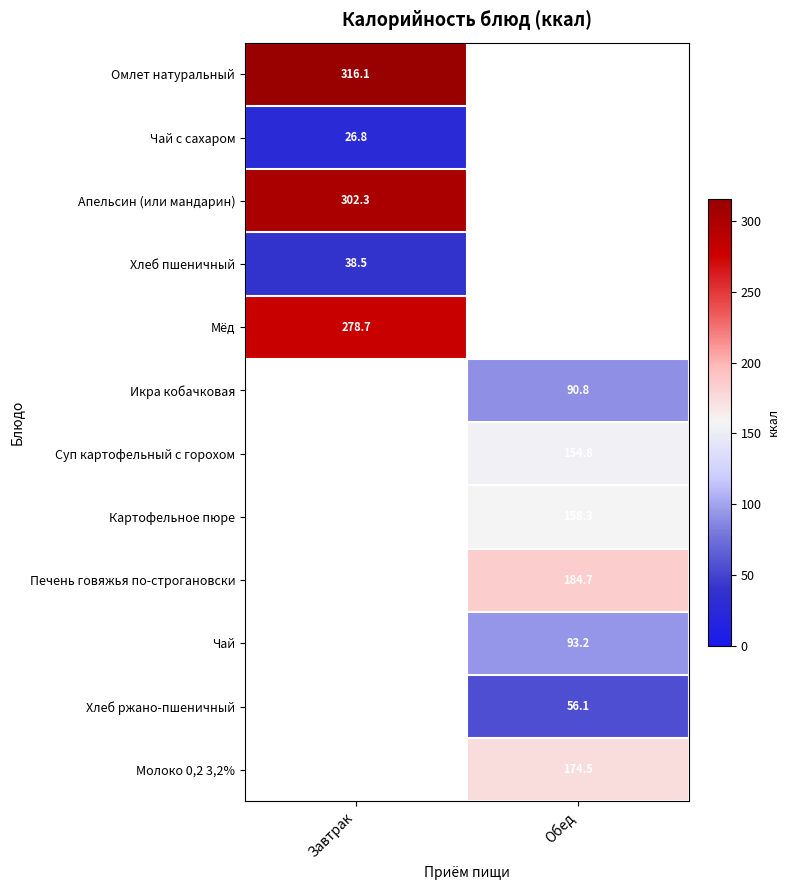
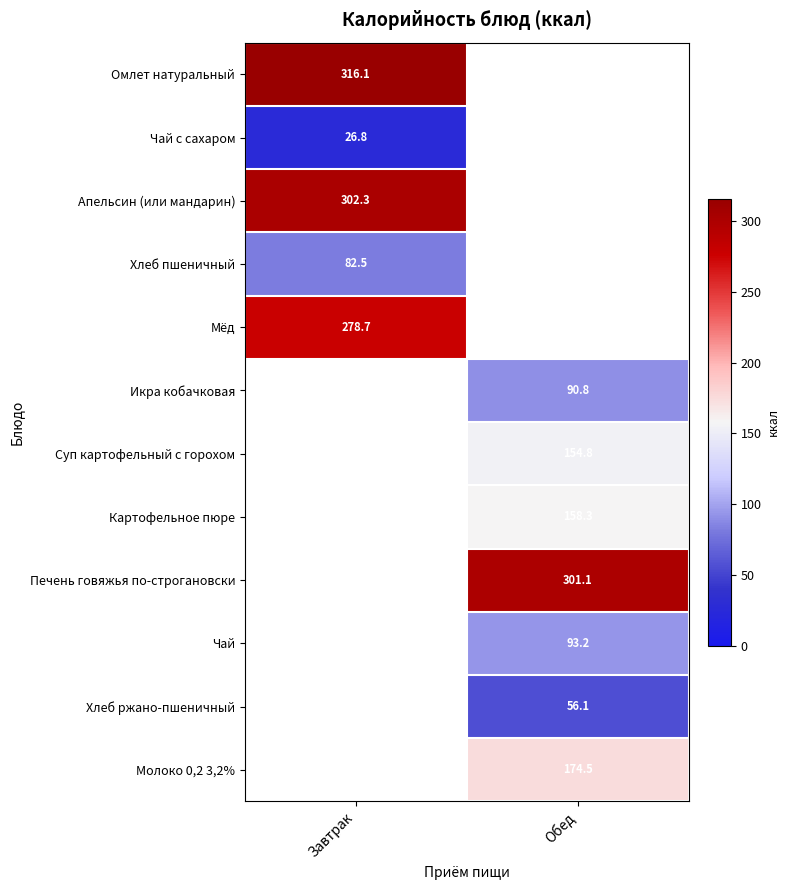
  {
    "Омлет натуральный": {
      "Завтрак": 316.1
    },
    "Чай с сахаром": {
      "Завтрак": 26.8
    },
    "Апельсин (или мандарин)": {
      "Завтрак": 302.3
    },
    "Хлеб пшеничный": {
-     "Завтрак": 38.5
+     "Завтрак": 82.5
    },
    "Мёд": {
      "Завтрак": 278.7
    },
    "Икра кобачковая": {
      "Обед": 90.8
    },
    "Печень говяжья по-строгановски": {
-     "Обед": 184.7
+     "Обед": 301.1
    },
    "Чай": {
      "Обед": 93.2
    },
    "Хлеб ржано-пшеничный": {
      "Обед": 56.1
    }
  }
